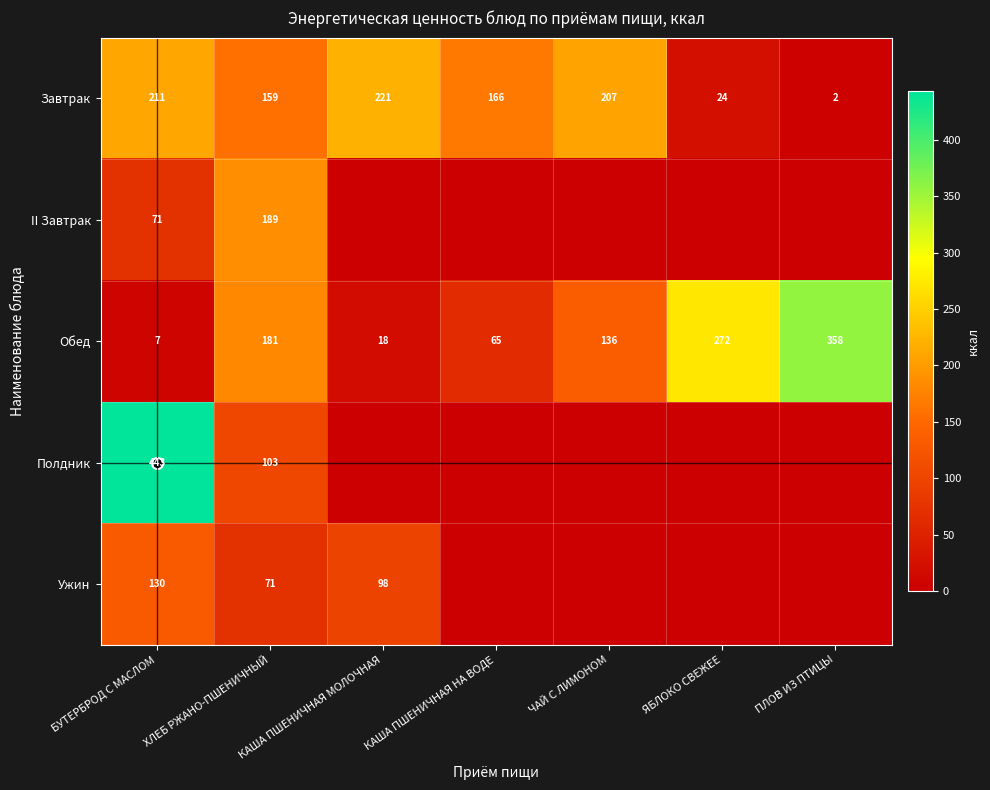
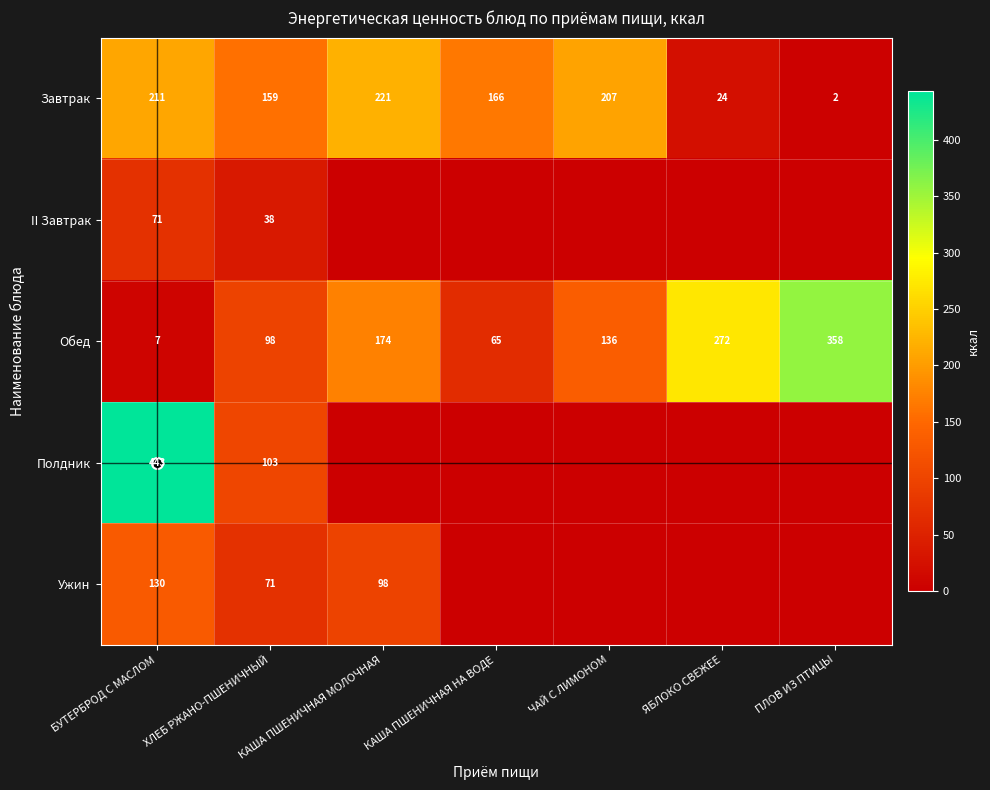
  {
    "Завтрак": {
      "БУТЕРБРОД С МАСЛОМ": 211,
      "ХЛЕБ РЖАНО-ПШЕНИЧНЫЙ": 159,
      "КАША ПШЕНИЧНАЯ МОЛОЧНАЯ": 221,
      "КАША ПШЕНИЧНАЯ НА ВОДЕ": 166,
      "ЧАЙ С ЛИМОНОМ": 207,
      "ЯБЛОКО СВЕЖЕЕ": 24,
      "ПЛОВ ИЗ ПТИЦЫ": 2
    },
    "II Завтрак": {
      "БУТЕРБРОД С МАСЛОМ": 71,
-     "ХЛЕБ РЖАНО-ПШЕНИЧНЫЙ": 189
+     "ХЛЕБ РЖАНО-ПШЕНИЧНЫЙ": 38
    },
    "Обед": {
      "БУТЕРБРОД С МАСЛОМ": 7,
-     "ХЛЕБ РЖАНО-ПШЕНИЧНЫЙ": 181,
-     "КАША ПШЕНИЧНАЯ МОЛОЧНАЯ": 18,
+     "ХЛЕБ РЖАНО-ПШЕНИЧНЫЙ": 98,
+     "КАША ПШЕНИЧНАЯ МОЛОЧНАЯ": 174,
      "КАША ПШЕНИЧНАЯ НА ВОДЕ": 65,
      "ЧАЙ С ЛИМОНОМ": 136,
      "ЯБЛОКО СВЕЖЕЕ": 272,
      "ПЛОВ ИЗ ПТИЦЫ": 358
    },
    "Полдник": {
      "ХЛЕБ РЖАНО-ПШЕНИЧНЫЙ": 103
    },
    "Ужин": {
      "БУТЕРБРОД С МАСЛОМ": 130,
      "ХЛЕБ РЖАНО-ПШЕНИЧНЫЙ": 71,
      "КАША ПШЕНИЧНАЯ МОЛОЧНАЯ": 98
    }
  }
